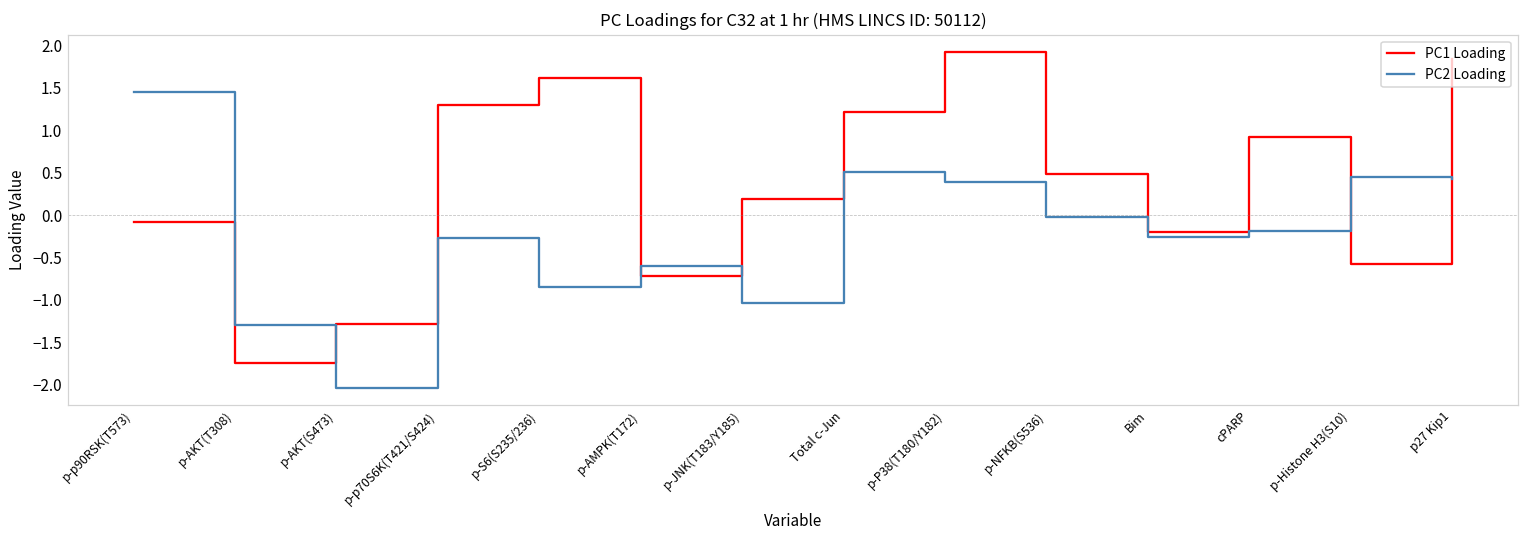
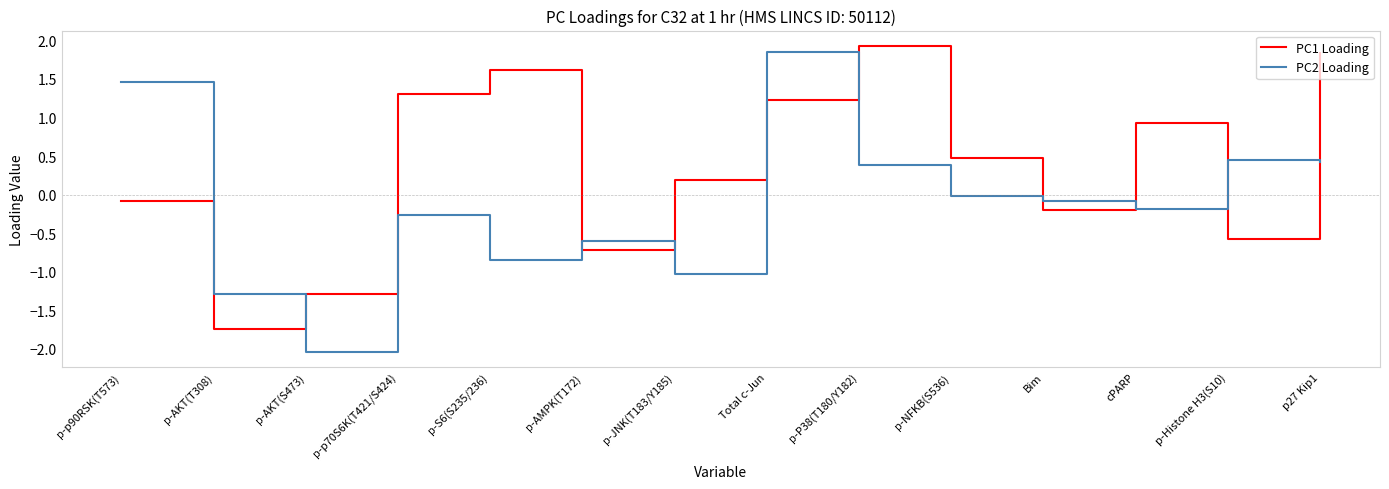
  {
    "PC1 Loading": {
      "p-p90RSK(T573)": -0.1,
      "p-AKT(T308)": -1.7,
      "p-AKT(S473)": -1.3,
      "p-p70S6K(T421/S424)": 1.3,
      "p-S6(S235/236)": 1.6,
      "p-AMPK(T172)": -0.7,
      "p-JNK(T183/Y185)": 0.2,
      "Total c-Jun": 1.2,
      "p-P38(T180/Y182)": 1.9,
      "p-NFKB(S536)": 0.5,
      "Bim": -0.2,
      "cPARP": 0.9,
      "p-Histone H3(S10)": -0.6
    },
    "PC2 Loading": {
      "p-p90RSK(T573)": 1.5,
      "p-AKT(T308)": -1.3,
      "p-AKT(S473)": -2.0,
      "p-p70S6K(T421/S424)": -0.3,
      "p-S6(S235/236)": -0.8,
      "p-AMPK(T172)": -0.6,
      "p-JNK(T183/Y185)": -1.0,
-     "Total c-Jun": 0.5,
+     "Total c-Jun": 1.8,
      "p-P38(T180/Y182)": 0.4,
      "p-NFKB(S536)": 0.0,
-     "Bim": -0.3,
+     "Bim": -0.1,
      "cPARP": -0.2,
      "p-Histone H3(S10)": 0.4,
      "p27 Kip1": 0.4
    }
  }
